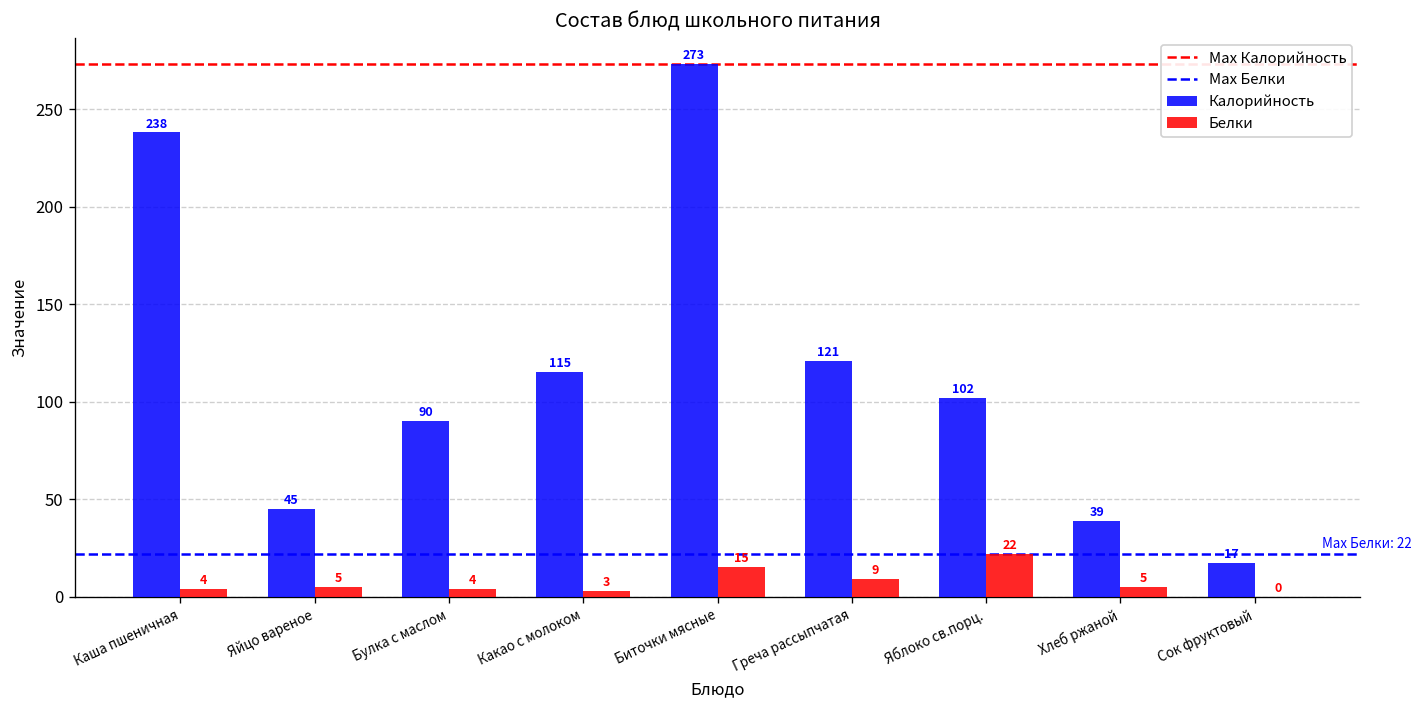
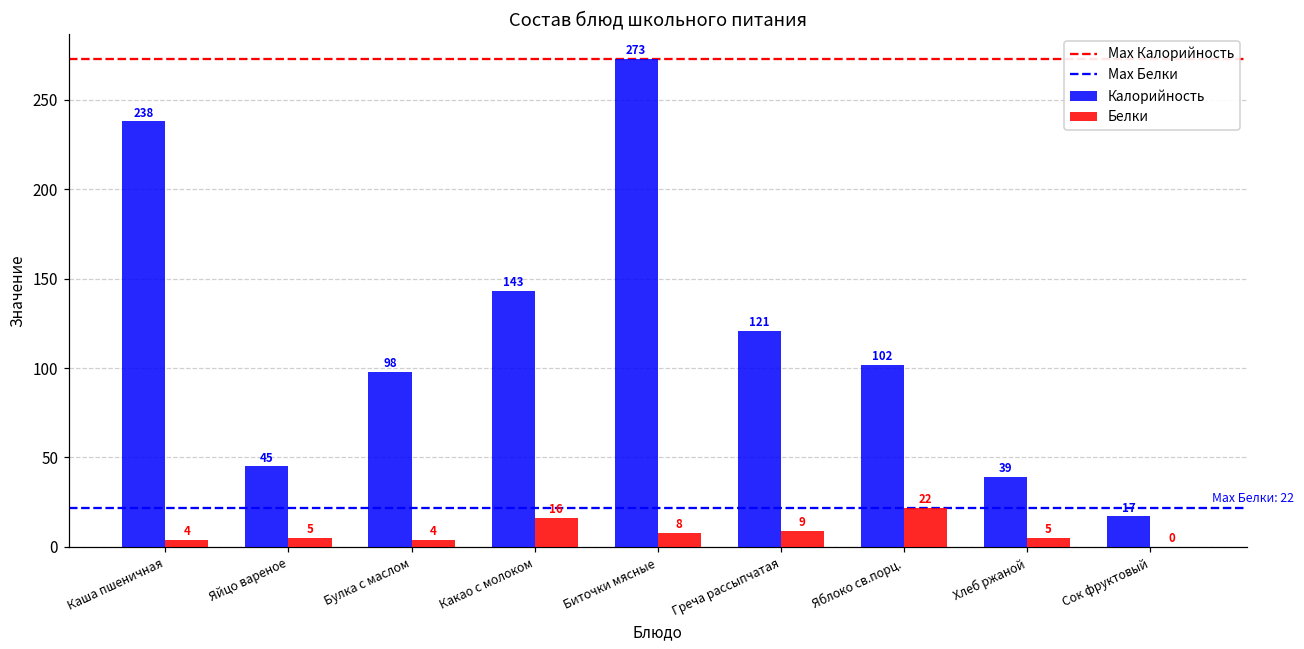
  {
    "Калорийность": {
      "Каша пшеничная": 238,
      "Яйцо вареное": 45,
-     "Булка с маслом": 90,
-     "Какао с молоком": 115,
+     "Булка с маслом": 98,
+     "Какао с молоком": 143,
      "Биточки мясные": 273,
      "Греча рассыпчатая": 121,
      "Яблоко св.порц.": 102,
      "Хлеб ржаной": 39,
      "Сок фруктовый": 17
    },
    "Белки": {
      "Каша пшеничная": 4,
      "Яйцо вареное": 5,
      "Булка с маслом": 4,
-     "Какао с молоком": 3,
-     "Биточки мясные": 15,
+     "Какао с молоком": 16,
+     "Биточки мясные": 8,
      "Греча рассыпчатая": 9,
      "Яблоко св.порц.": 22,
      "Хлеб ржаной": 5,
      "Сок фруктовый": 0
    }
  }
